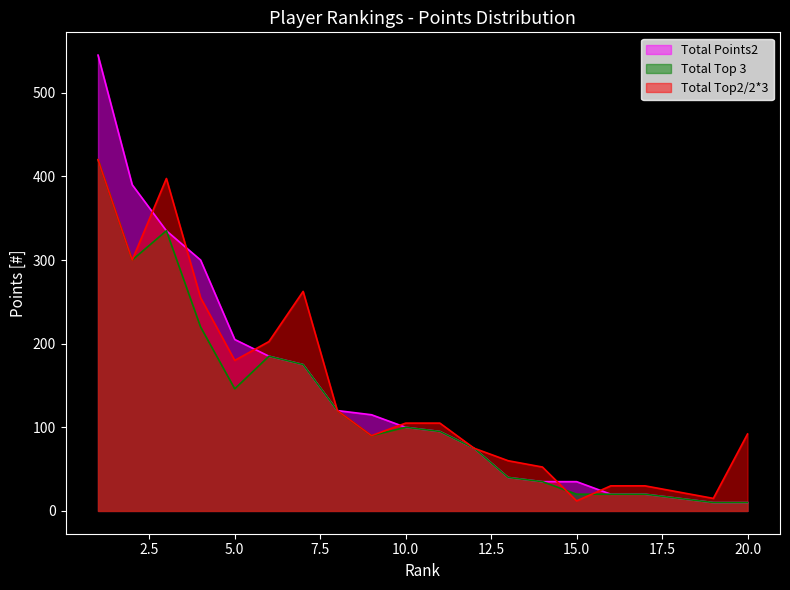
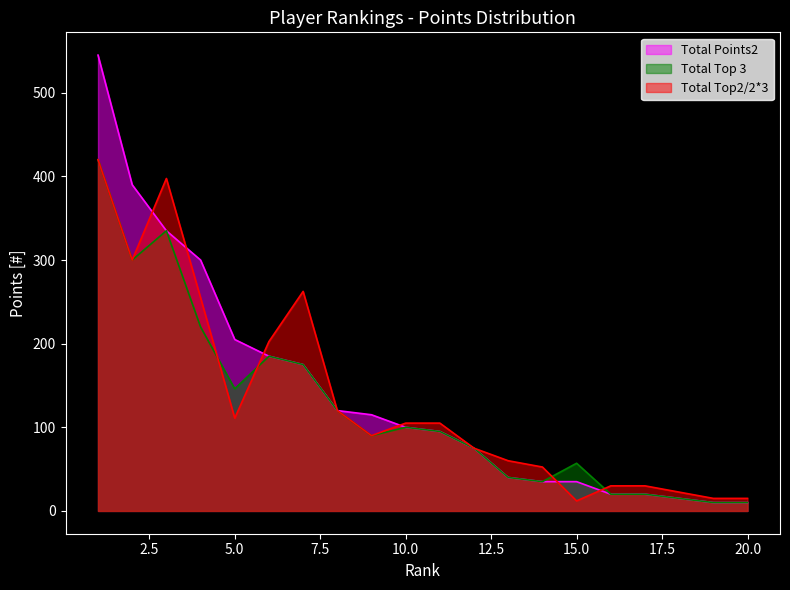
  {
    "Total Points2": {
      "5.0": 210,
      "15.0": 40
    },
    "Total Top 3": {
      "5.0": 150,
-     "15.0": 20
+     "15.0": 60
    },
    "Total Top2/2*3": {
-     "5.0": 180,
+     "5.0": 110,
      "10.0": 110,
      "15.0": 10,
-     "20.0": 90
+     "20.0": 20
    }
  }
